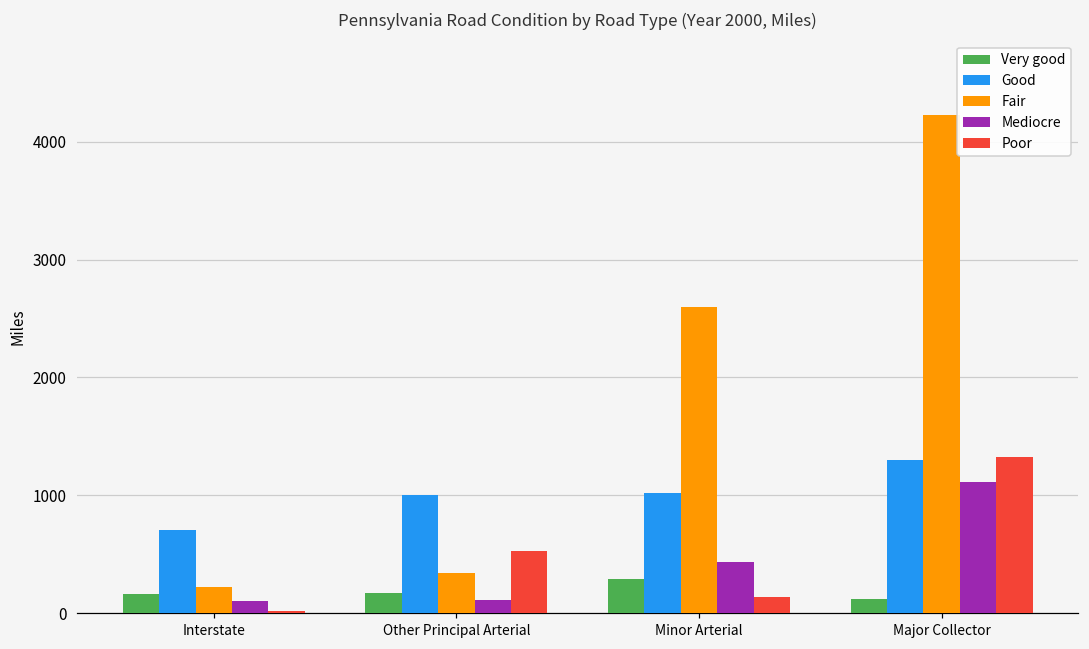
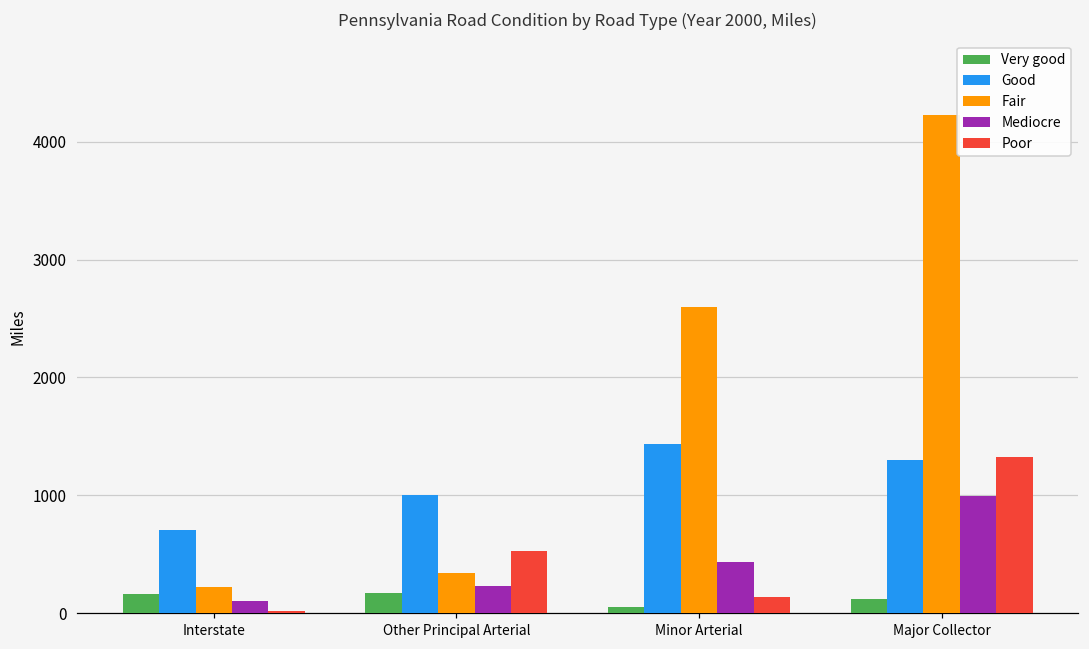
  {
    "Very good": {
      "Interstate": 160,
      "Other Principal Arterial": 170,
-     "Minor Arterial": 290,
+     "Minor Arterial": 50,
      "Major Collector": 120
    },
    "Good": {
      "Interstate": 710,
      "Other Principal Arterial": 1000,
-     "Minor Arterial": 1020,
+     "Minor Arterial": 1440,
      "Major Collector": 1300
    },
    "Fair": {
      "Interstate": 220,
      "Other Principal Arterial": 340,
      "Minor Arterial": 2600,
      "Major Collector": 4220
    },
    "Mediocre": {
      "Interstate": 100,
-     "Other Principal Arterial": 110,
+     "Other Principal Arterial": 230,
      "Minor Arterial": 440,
-     "Major Collector": 1110
+     "Major Collector": 1000
    },
    "Poor": {
      "Other Principal Arterial": 530,
      "Minor Arterial": 140,
      "Major Collector": 1320
    }
  }
